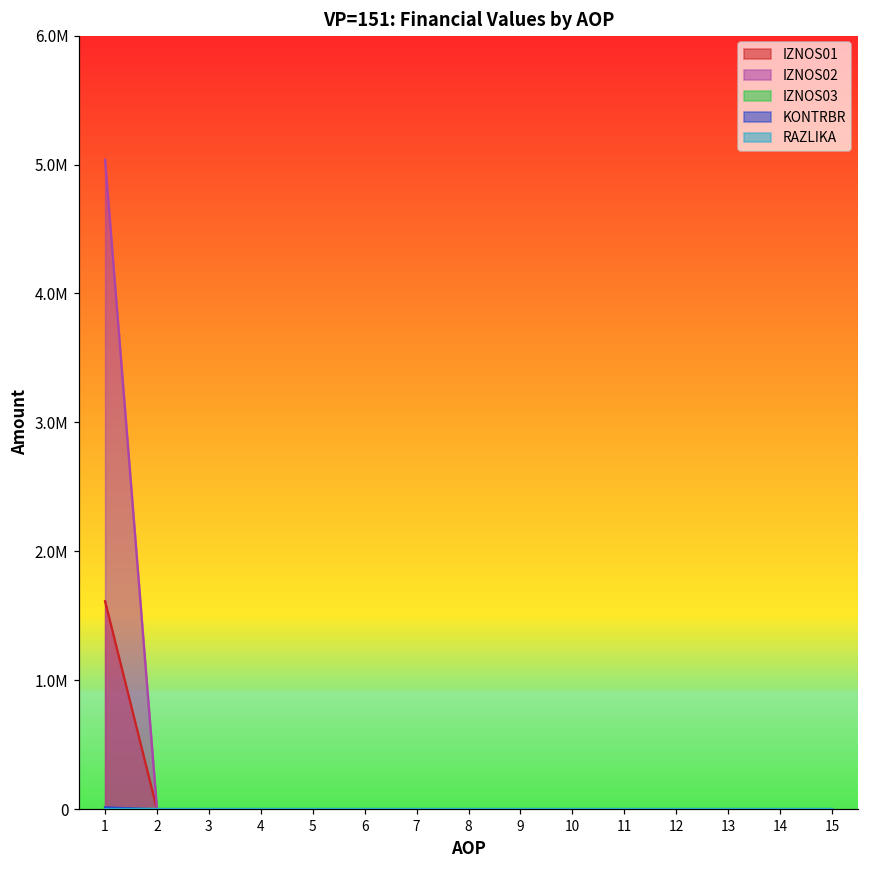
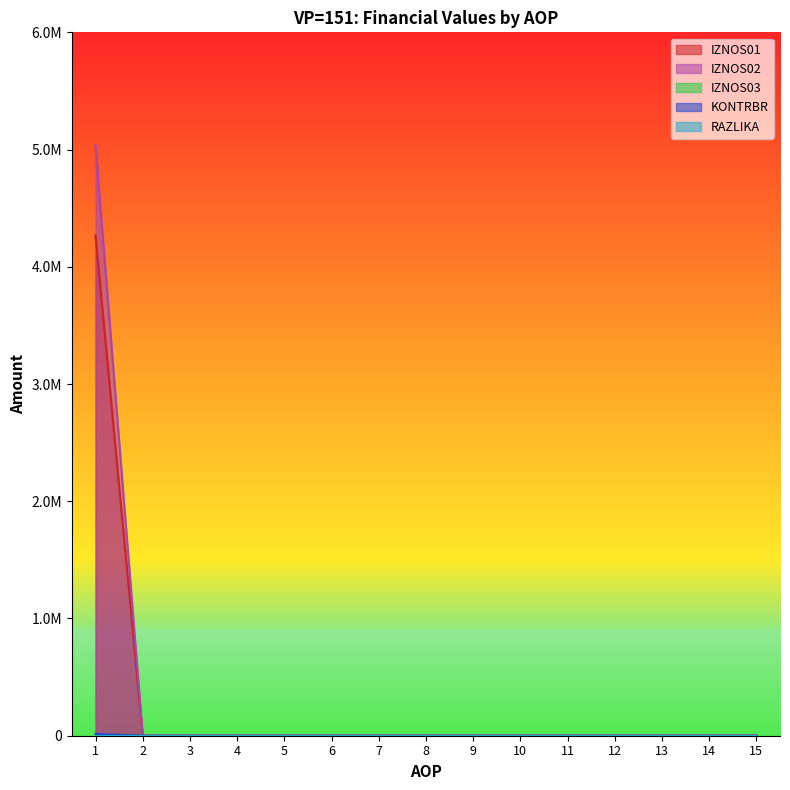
  {
    "IZNOS01": {
-     "1": 1610000
+     "1": 4270000
    },
    "IZNOS02": {
      "1": 5040000
    }
  }
